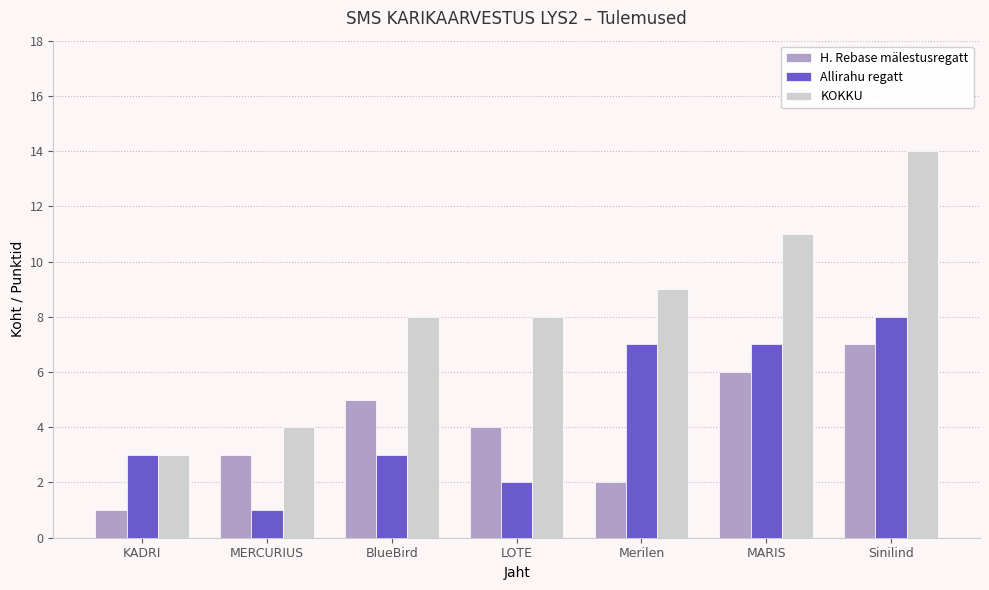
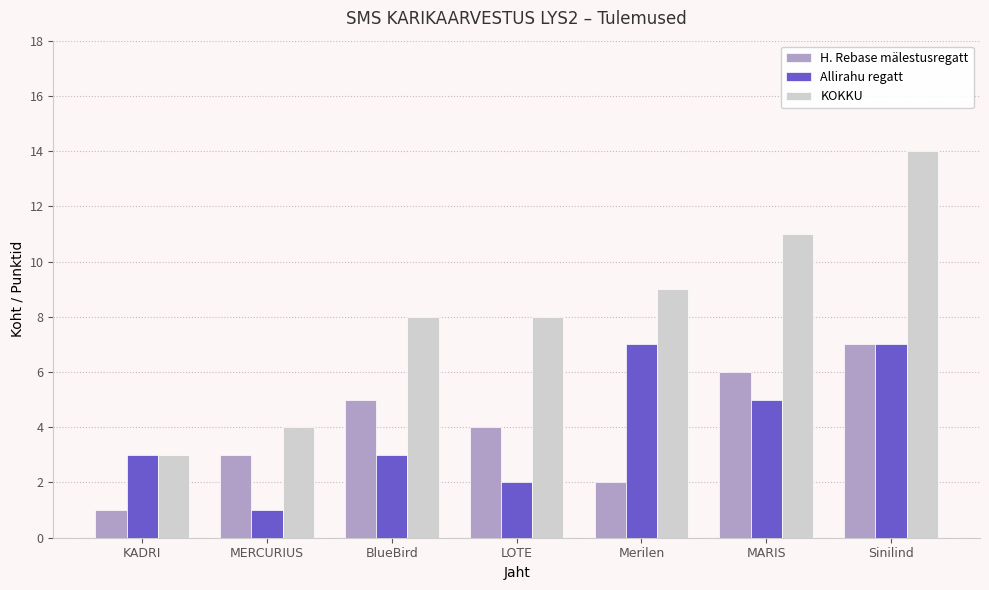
  {
    "Allirahu regatt": {
      "KADRI": 3,
      "MERCURIUS": 1,
      "BlueBird": 3,
      "LOTE": 2,
      "Merilen": 7,
-     "MARIS": 7,
-     "Sinilind": 8
+     "MARIS": 5,
+     "Sinilind": 7
    }
  }
